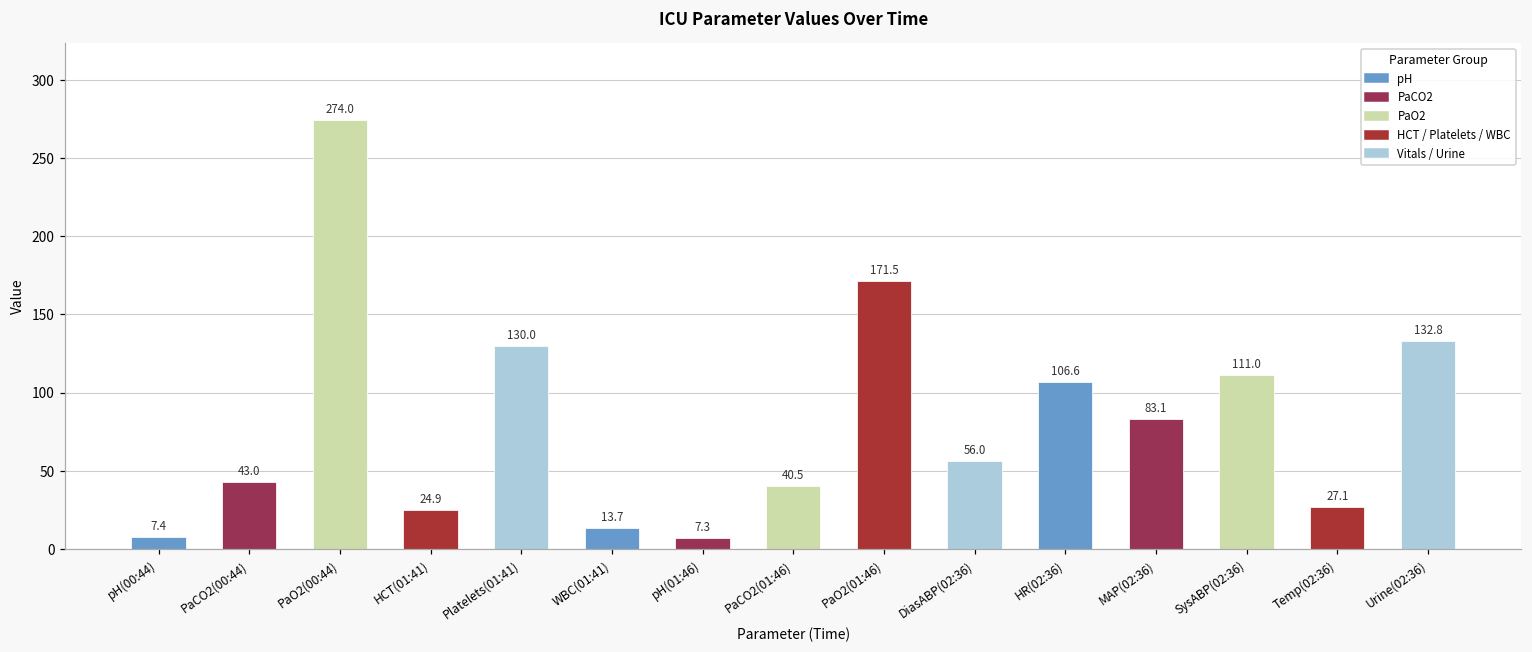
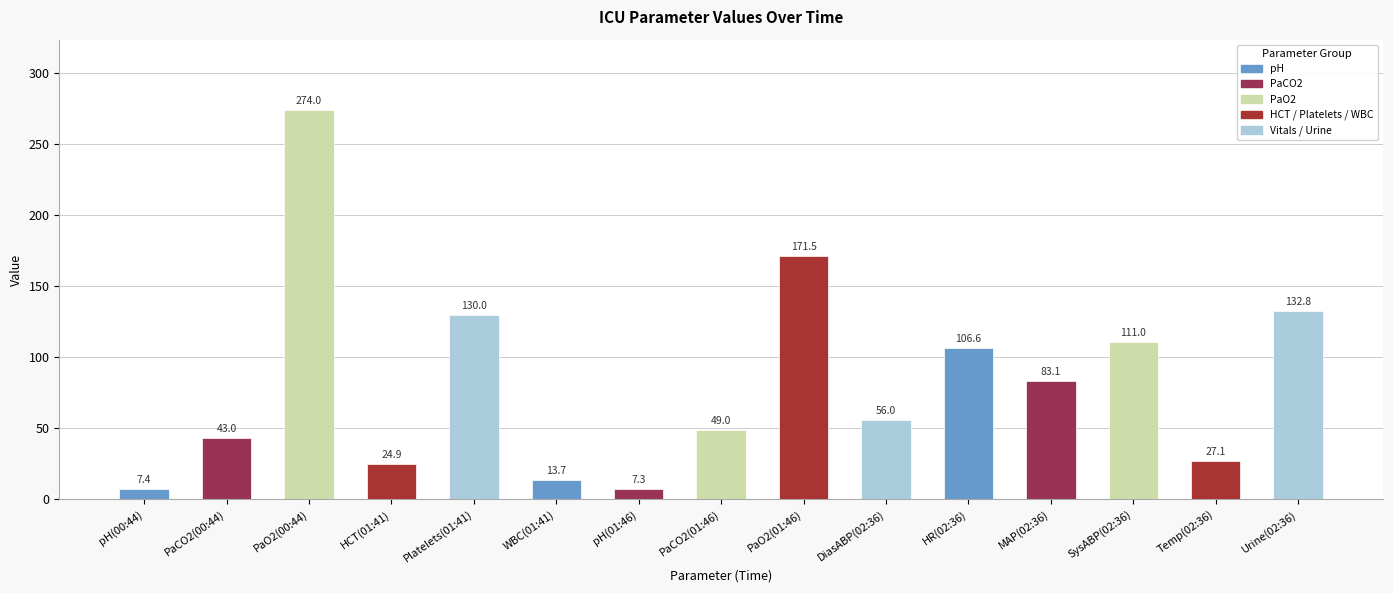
  {
    "pH(00:44)": 7.4,
    "PaCO2(00:44)": 43.0,
    "PaO2(00:44)": 274.0,
    "HCT(01:41)": 24.9,
    "Platelets(01:41)": 130.0,
    "WBC(01:41)": 13.7,
    "pH(01:46)": 7.3,
-   "PaCO2(01:46)": 40.5,
+   "PaCO2(01:46)": 49.0,
    "PaO2(01:46)": 171.5,
    "DiasABP(02:36)": 56.0,
    "HR(02:36)": 106.6,
    "MAP(02:36)": 83.1,
    "SysABP(02:36)": 111.0,
    "Temp(02:36)": 27.1,
    "Urine(02:36)": 132.8
  }
